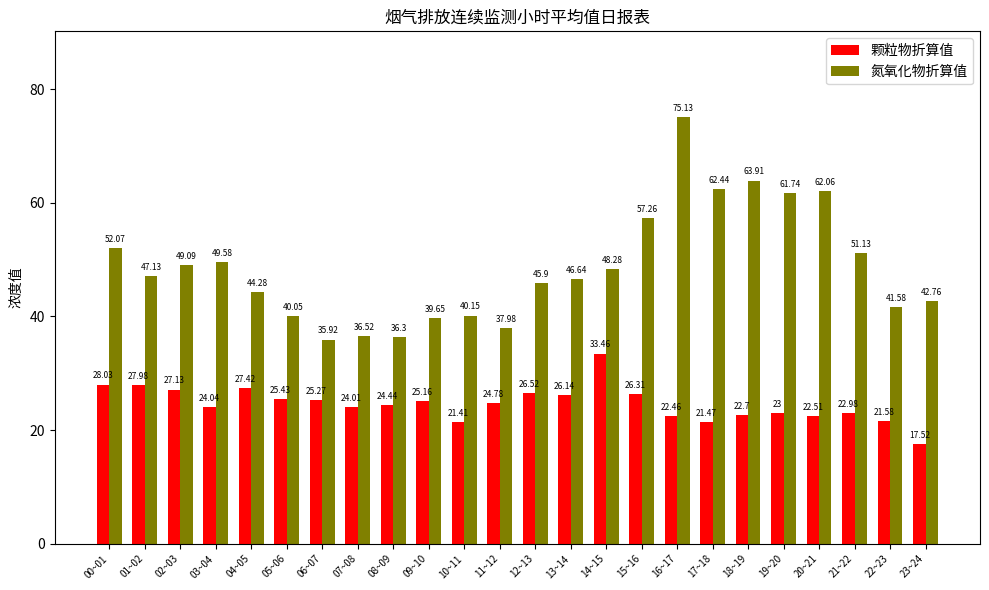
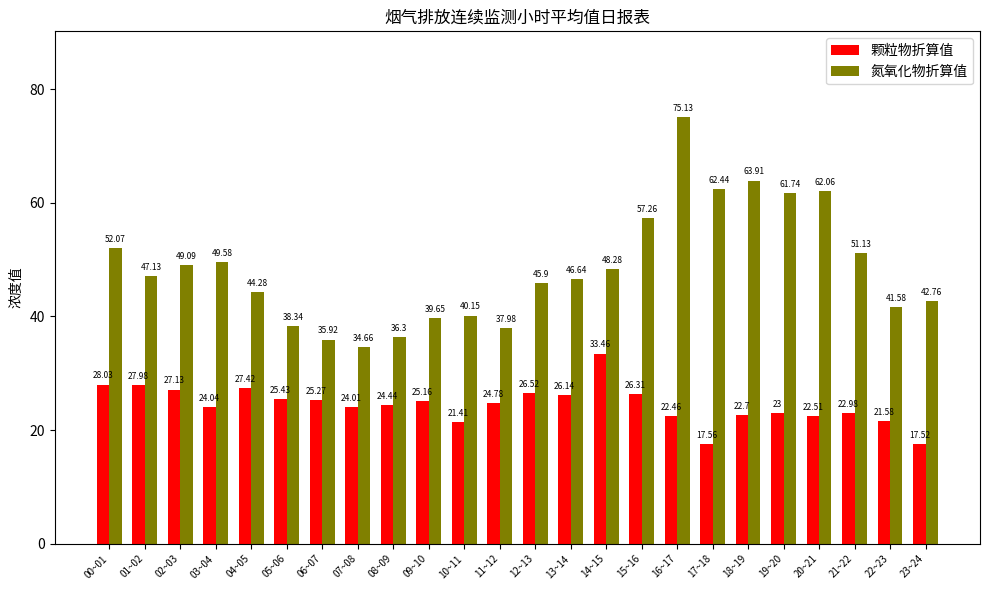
  {
    "颗粒物折算值": {
      "00~01": 28.03,
      "01~02": 27.98,
      "02~03": 27.13,
      "03~04": 24.04,
      "04~05": 27.42,
      "05~06": 25.43,
      "06~07": 25.27,
      "07~08": 24.01,
      "08~09": 24.44,
      "09~10": 25.16,
      "10~11": 21.41,
      "11~12": 24.78,
      "12~13": 26.52,
      "13~14": 26.14,
      "14~15": 33.46,
      "15~16": 26.31,
      "16~17": 22.46,
-     "17~18": 21.47,
+     "17~18": 17.56,
      "18~19": 22.7,
      "19~20": 23,
      "20~21": 22.51,
      "21~22": 22.98,
      "22~23": 21.58,
      "23~24": 17.52
    },
    "氮氧化物折算值": {
      "00~01": 52.07,
      "01~02": 47.13,
      "02~03": 49.09,
      "03~04": 49.58,
      "04~05": 44.28,
-     "05~06": 40.05,
+     "05~06": 38.34,
      "06~07": 35.92,
-     "07~08": 36.52,
+     "07~08": 34.66,
      "08~09": 36.3,
      "09~10": 39.65,
      "10~11": 40.15,
      "11~12": 37.98,
      "12~13": 45.9,
      "13~14": 46.64,
      "14~15": 48.28,
      "15~16": 57.26,
      "16~17": 75.13,
      "17~18": 62.44,
      "18~19": 63.91,
      "19~20": 61.74,
      "20~21": 62.06,
      "21~22": 51.13,
      "22~23": 41.58,
      "23~24": 42.76
    }
  }
